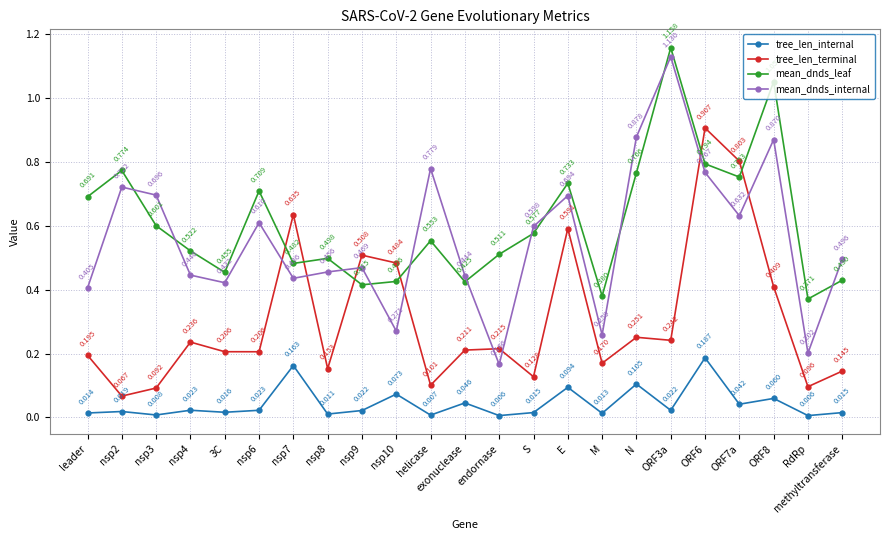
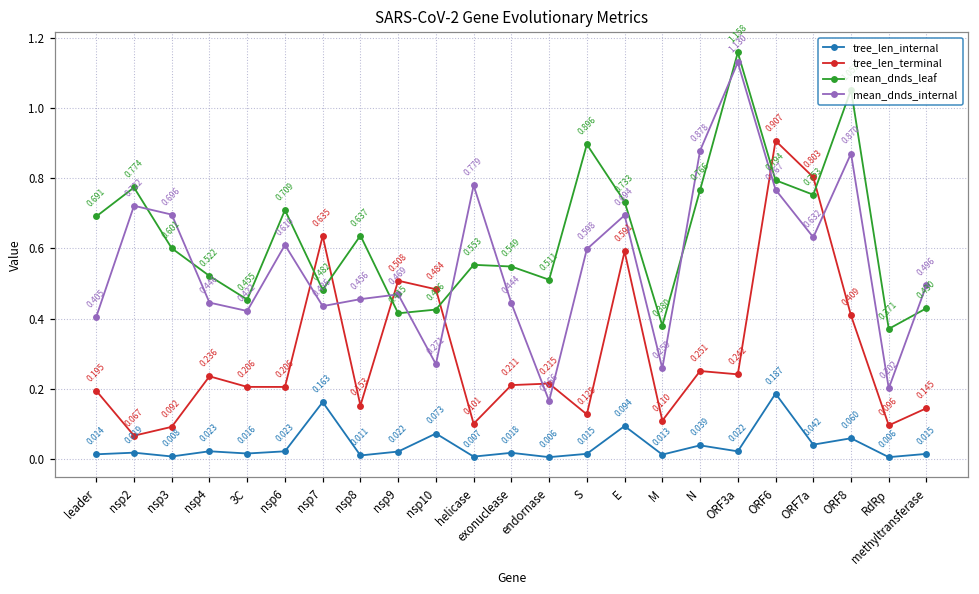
  {
    "tree_len_internal": {
      "leader": 0.014,
      "nsp4": 0.023,
      "3C": 0.016,
      "nsp6": 0.023,
      "nsp7": 0.163,
      "nsp8": 0.011,
      "nsp9": 0.022,
      "nsp10": 0.073,
      "helicase": 0.007,
-     "exonuclease": 0.046,
+     "exonuclease": 0.018,
      "endornase": 0.006,
      "S": 0.015,
      "E": 0.094,
      "M": 0.013,
-     "N": 0.105,
+     "N": 0.039,
      "ORF3a": 0.022,
      "ORF6": 0.187,
      "ORF7a": 0.042,
      "ORF8": 0.060,
      "RdRp": 0.006,
      "methyltransferase": 0.015
    },
    "tree_len_terminal": {
      "leader": 0.195,
      "nsp3": 0.092,
      "nsp4": 0.236,
      "3C": 0.206,
      "nsp6": 0.206,
      "nsp7": 0.635,
      "nsp8": 0.153,
      "nsp10": 0.484,
      "helicase": 0.101,
      "exonuclease": 0.211,
      "S": 0.128,
      "E": 0.591,
-     "M": 0.170,
+     "M": 0.110,
      "N": 0.251,
      "ORF3a": 0.242,
      "ORF6": 0.907,
      "ORF8": 0.409,
      "RdRp": 0.096,
      "methyltransferase": 0.145
    },
    "mean_dnds_leaf": {
      "leader": 0.691,
      "nsp2": 0.774,
      "nsp3": 0.601,
      "nsp4": 0.522,
      "nsp6": 0.709,
-     "nsp8": 0.498,
+     "nsp8": 0.637,
      "helicase": 0.553,
-     "exonuclease": 0.425,
+     "exonuclease": 0.549,
      "endornase": 0.511,
-     "S": 0.577,
+     "S": 0.896,
      "M": 0.380,
      "N": 0.766,
      "RdRp": 0.371
    },
    "mean_dnds_internal": {
      "leader": 0.405,
      "nsp3": 0.696,
      "nsp6": 0.610,
      "nsp8": 0.456,
      "nsp10": 0.271,
      "helicase": 0.779,
      "exonuclease": 0.444,
      "S": 0.598,
      "M": 0.259,
      "N": 0.878,
      "ORF7a": 0.632,
      "ORF8": 0.870,
      "RdRp": 0.202,
      "methyltransferase": 0.496
    }
  }
